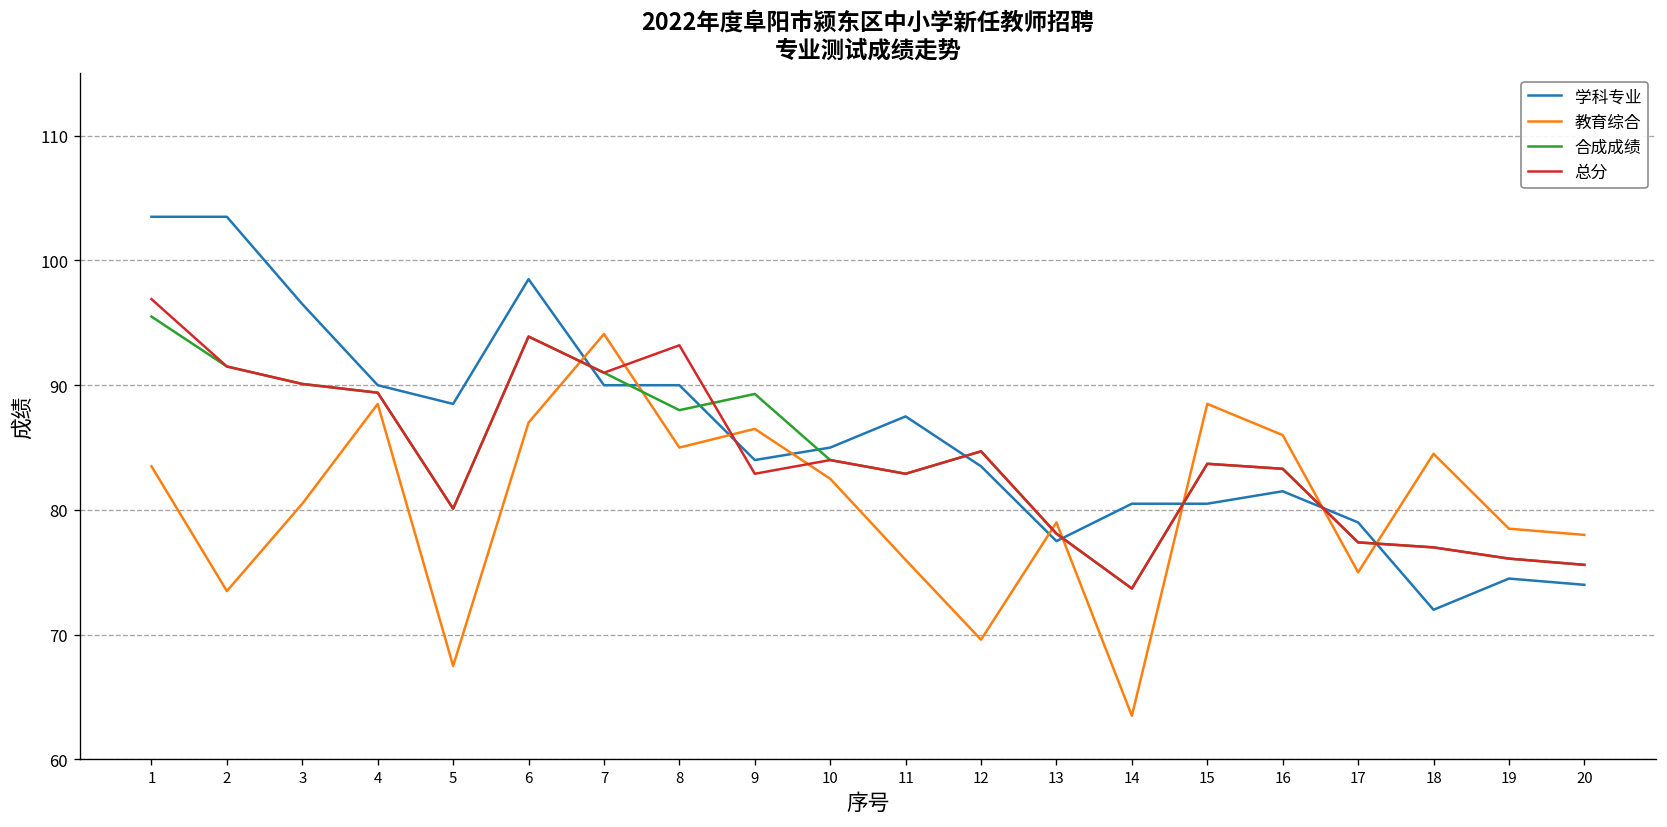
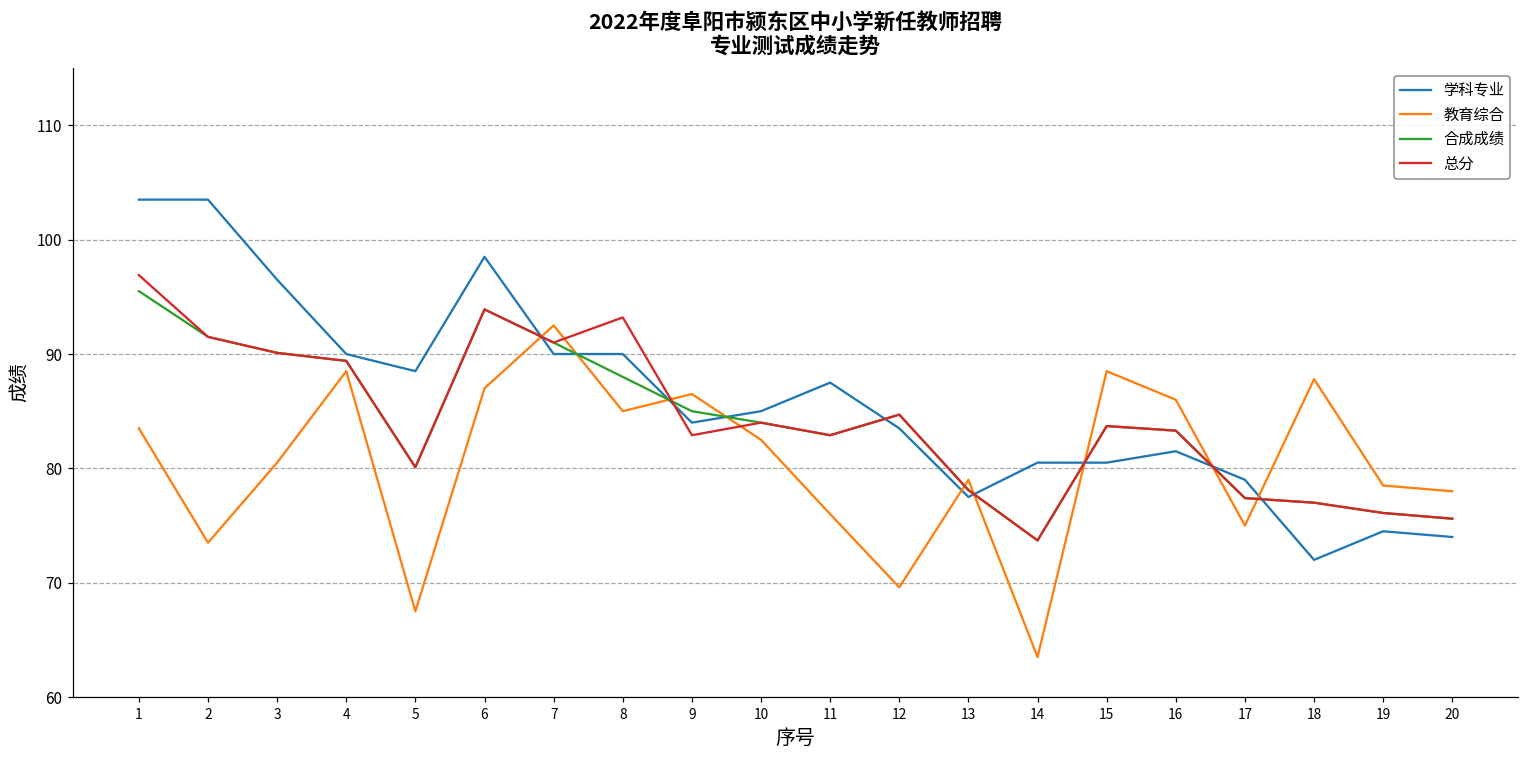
  {
    "学科专业": {
      "1": 103.5,
      "2": 103.5,
      "3": 96.5,
      "4": 90.0,
      "5": 88.5,
      "6": 98.5,
      "7": 90.0,
      "8": 90.0,
      "9": 84.0,
      "10": 85.0,
      "11": 87.5,
      "12": 83.5,
      "13": 77.5,
      "14": 80.5,
      "15": 80.5,
      "16": 81.5,
      "17": 79.0,
      "18": 72.0,
      "19": 74.5,
      "20": 74.0
    },
    "教育综合": {
      "1": 83.5,
      "2": 73.5,
      "3": 80.5,
      "4": 88.5,
      "5": 67.5,
      "6": 87.0,
-     "7": 94.1,
+     "7": 92.5,
      "8": 85.0,
      "9": 86.5,
      "10": 82.5,
      "11": 76.0,
      "12": 69.6,
      "13": 79.0,
      "14": 63.5,
      "15": 88.5,
      "16": 86.0,
      "17": 75.0,
-     "18": 84.5,
+     "18": 87.8,
      "19": 78.5,
      "20": 78.0
    },
    "合成成绩": {
      "1": 95.5,
      "8": 88.0,
-     "9": 89.3
+     "9": 85.0
    },
    "总分": {
      "1": 96.9,
      "8": 93.2,
      "9": 82.9
    }
  }
